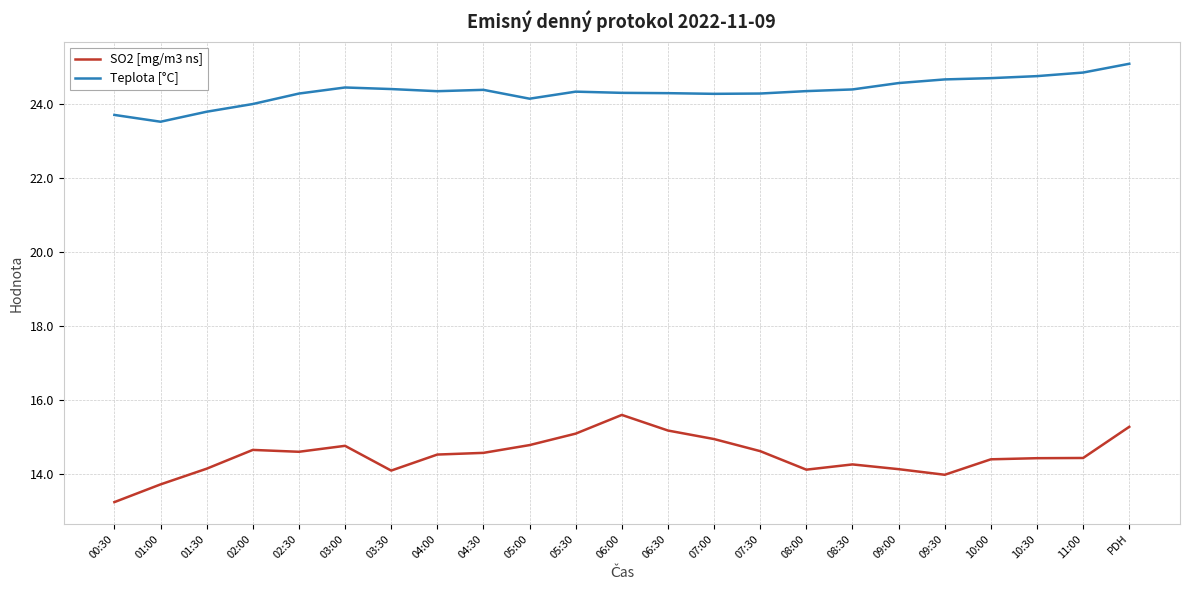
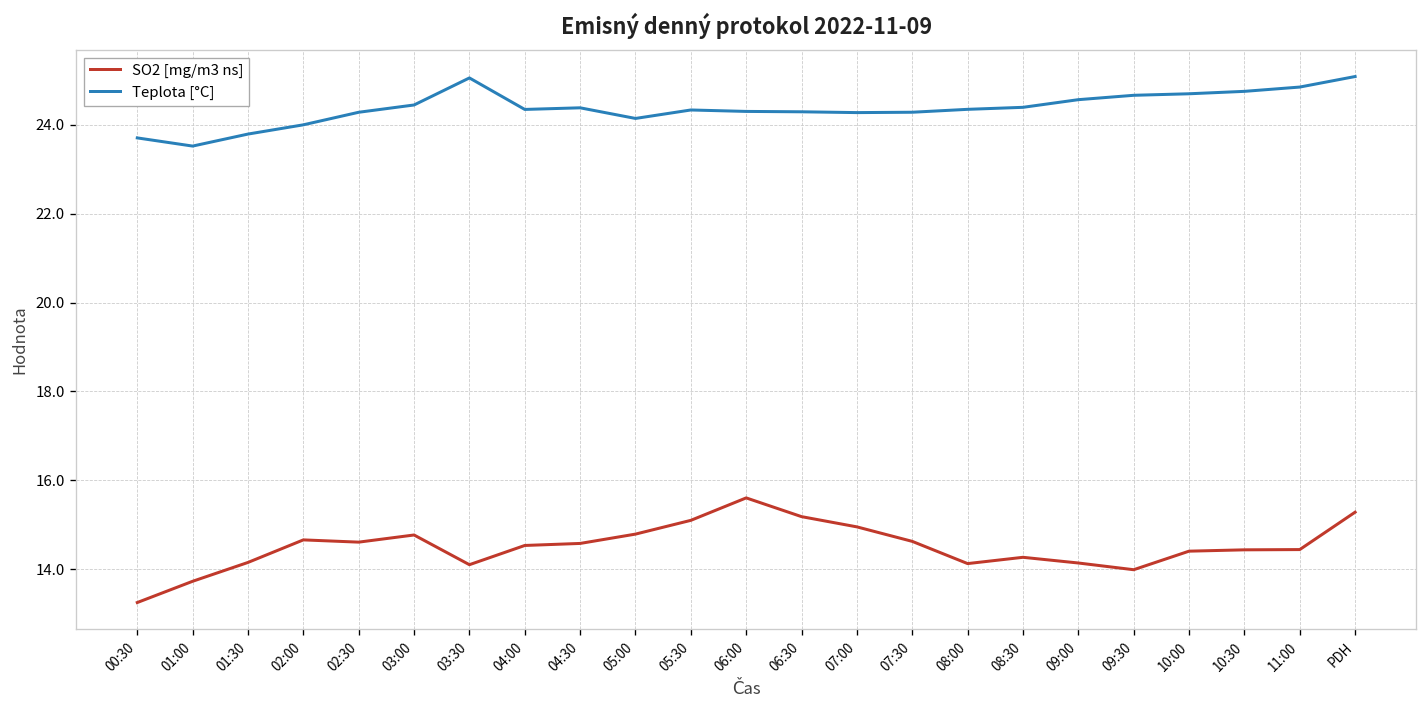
  {
    "SO2 [mg/m3 ns]": {
      "00:30": 13.3,
      "01:00": 13.7,
      "01:30": 14.2,
      "02:00": 14.7,
      "02:30": 14.6,
      "03:00": 14.8,
      "03:30": 14.1,
      "04:00": 14.5,
      "04:30": 14.6,
      "05:00": 14.8,
      "05:30": 15.1,
      "06:00": 15.6,
      "06:30": 15.2,
      "07:00": 15.0,
      "07:30": 14.6,
      "08:00": 14.1,
      "08:30": 14.3,
      "09:00": 14.1,
      "09:30": 14.0,
      "10:00": 14.4,
      "10:30": 14.4,
      "11:00": 14.4,
      "PDH": 15.3
    },
    "Teplota [°C]": {
      "00:30": 23.7,
      "01:00": 23.5,
      "01:30": 23.8,
      "02:00": 24.0,
      "02:30": 24.3,
      "03:00": 24.4,
-     "03:30": 24.4,
+     "03:30": 25.1,
      "04:00": 24.3,
      "04:30": 24.4,
      "05:00": 24.1,
      "05:30": 24.3,
      "06:00": 24.3,
      "06:30": 24.3,
      "07:00": 24.3,
      "07:30": 24.3,
      "08:00": 24.3,
      "08:30": 24.4,
      "09:00": 24.6,
      "09:30": 24.7,
      "10:00": 24.7,
      "10:30": 24.8,
      "11:00": 24.8,
      "PDH": 25.1
    }
  }
